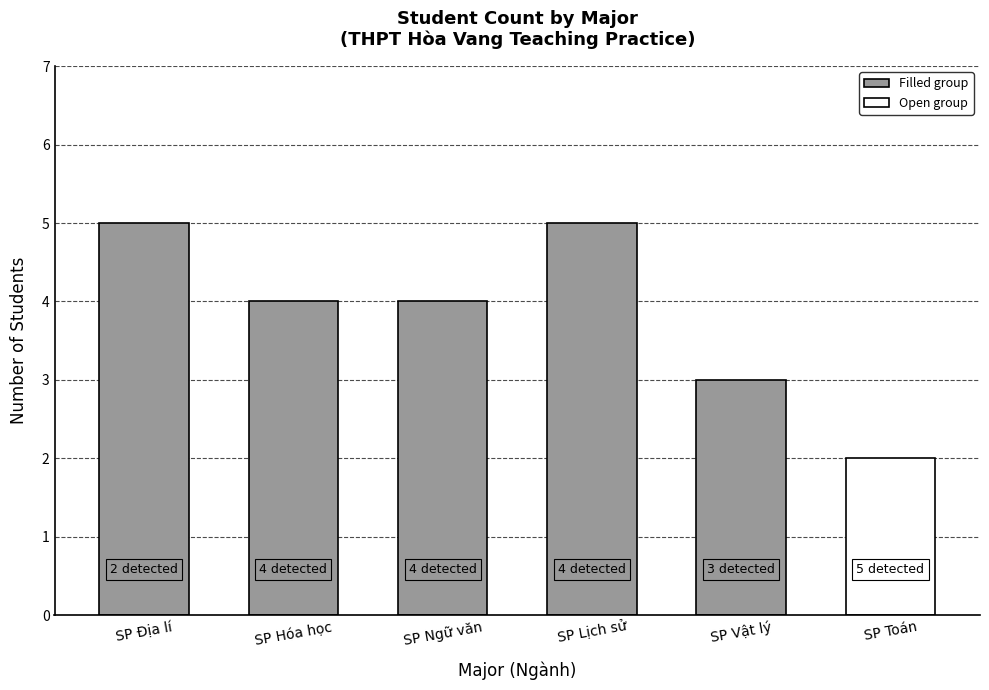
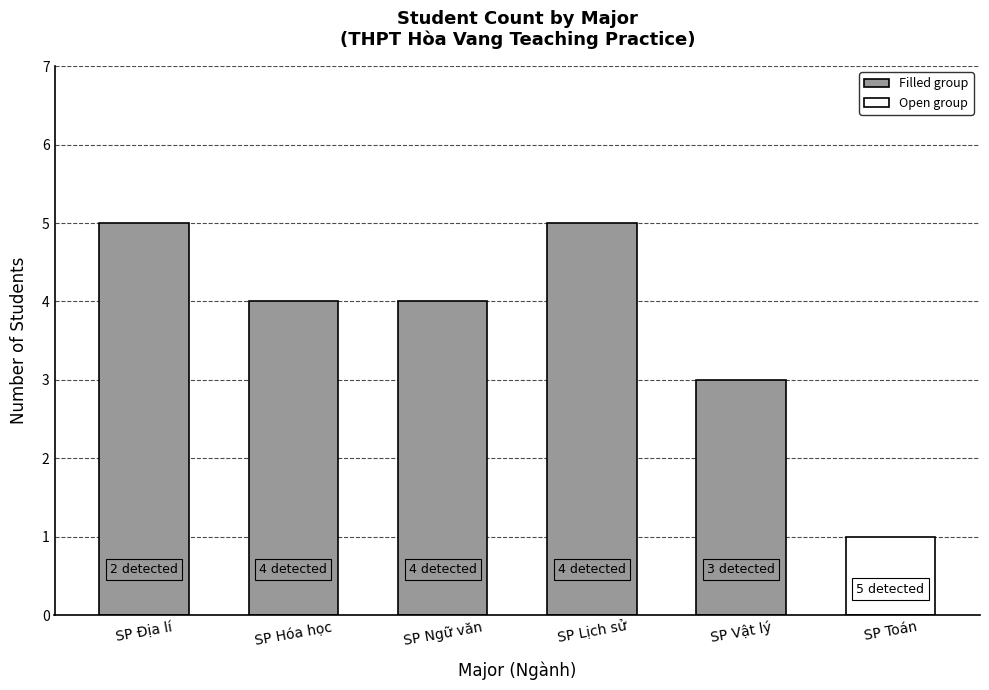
  {
-   "SP Toán": 2
+   "SP Toán": 1
  }
